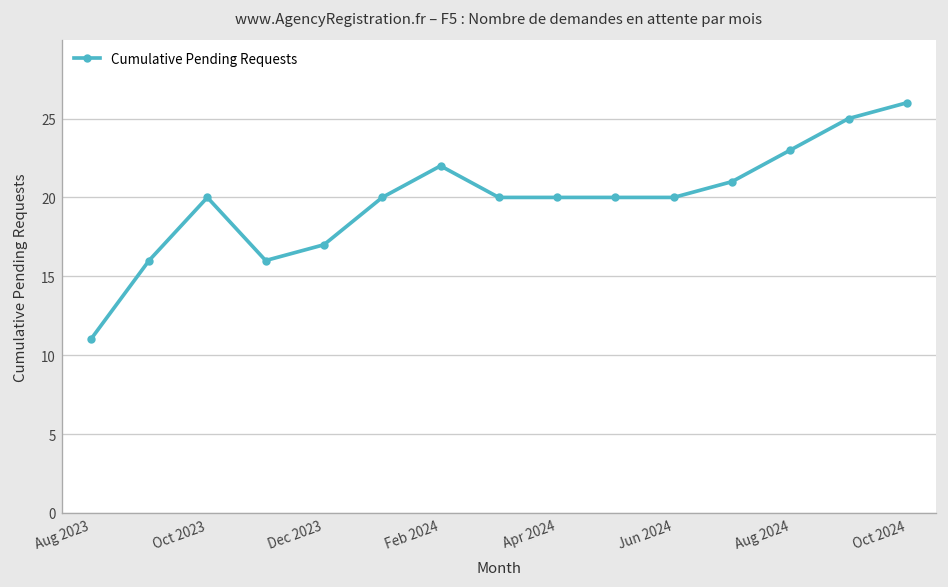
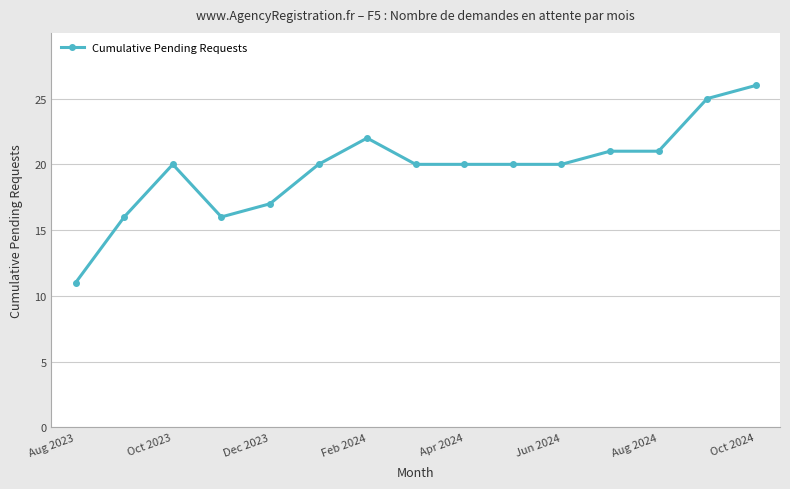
  {
    "Aug 2023": 11,
    "Oct 2023": 20,
    "Dec 2023": 17,
    "Feb 2024": 22,
    "Apr 2024": 20,
    "Jun 2024": 20,
-   "Aug 2024": 23,
+   "Aug 2024": 21,
    "Oct 2024": 26
  }
